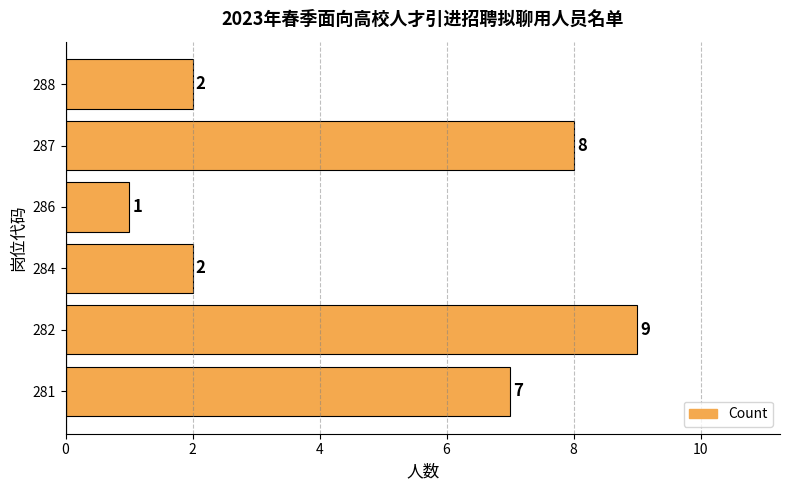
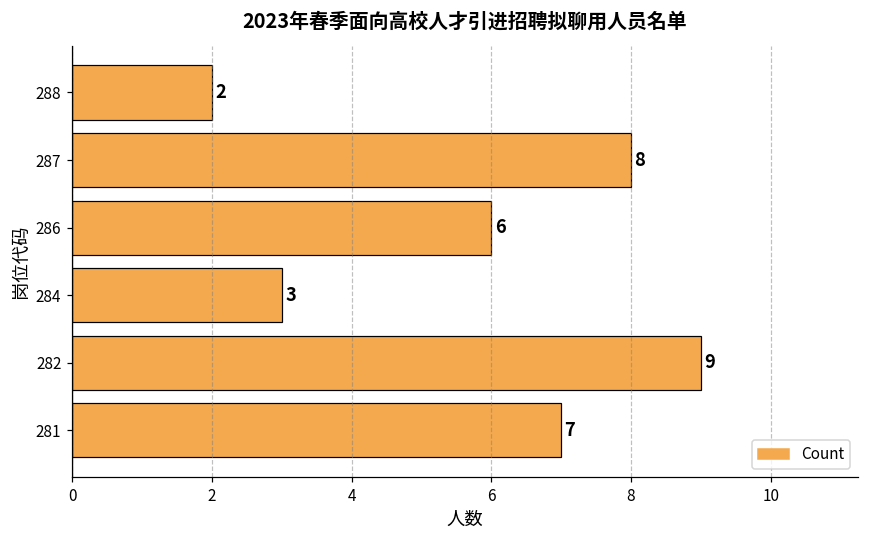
  {
    "288": 2,
    "287": 8,
-   "286": 1,
-   "284": 2,
+   "286": 6,
+   "284": 3,
    "282": 9,
    "281": 7
  }
